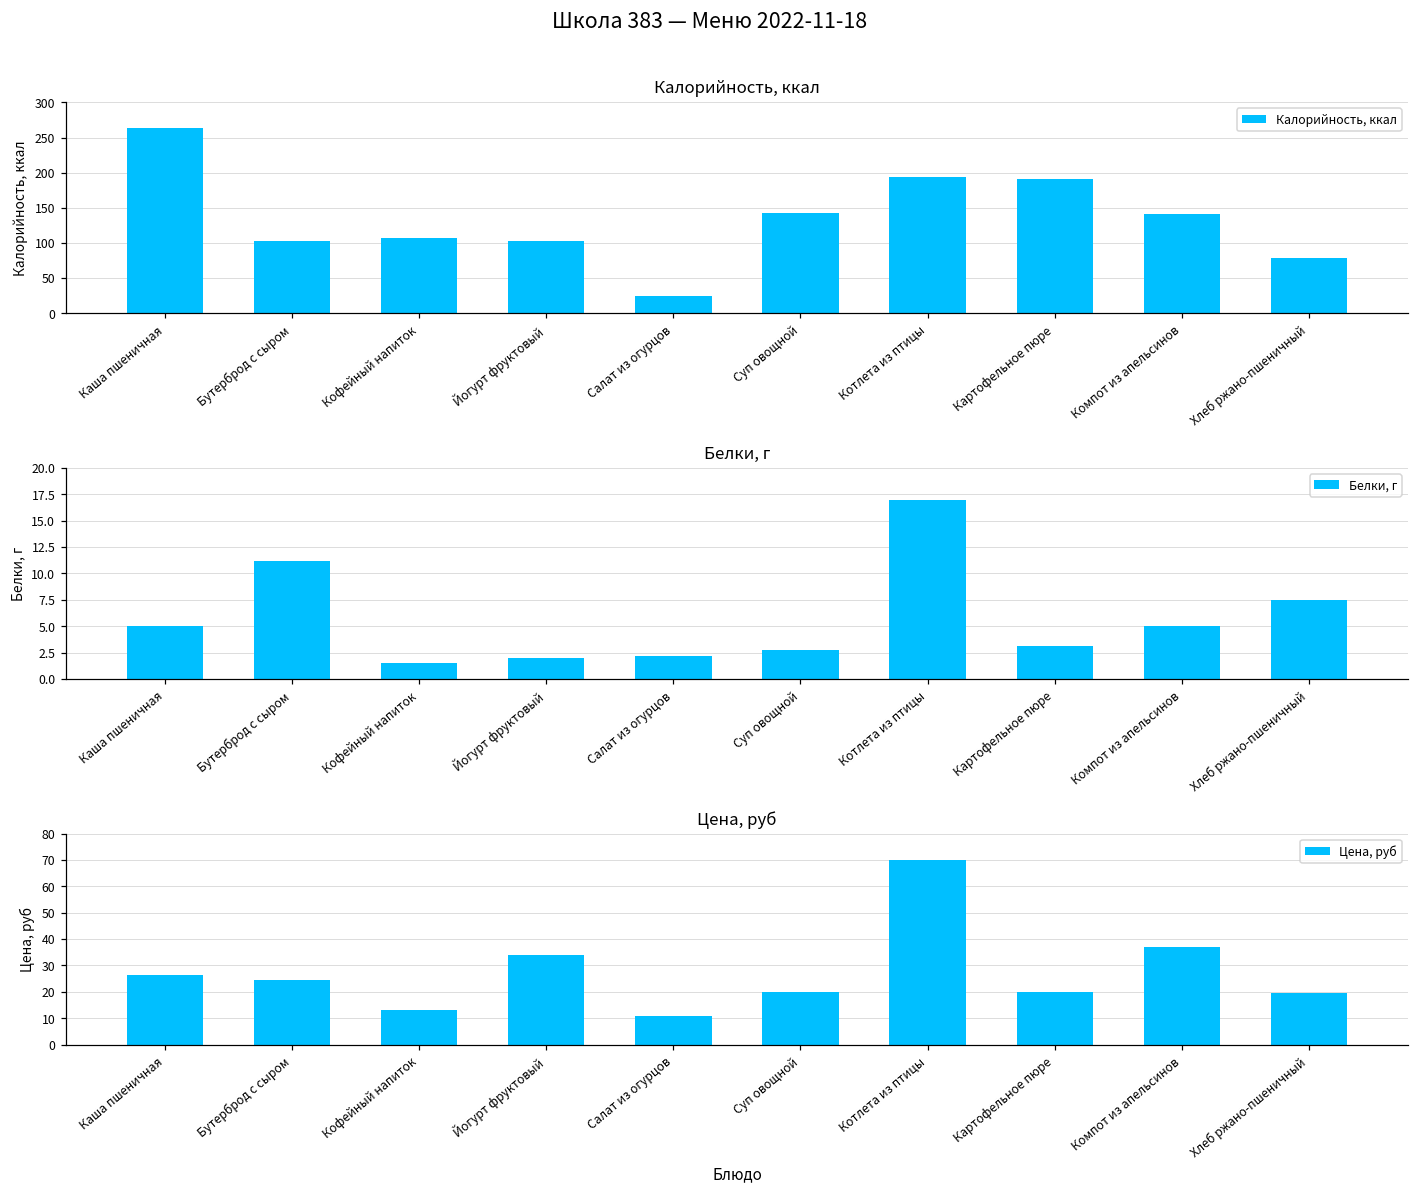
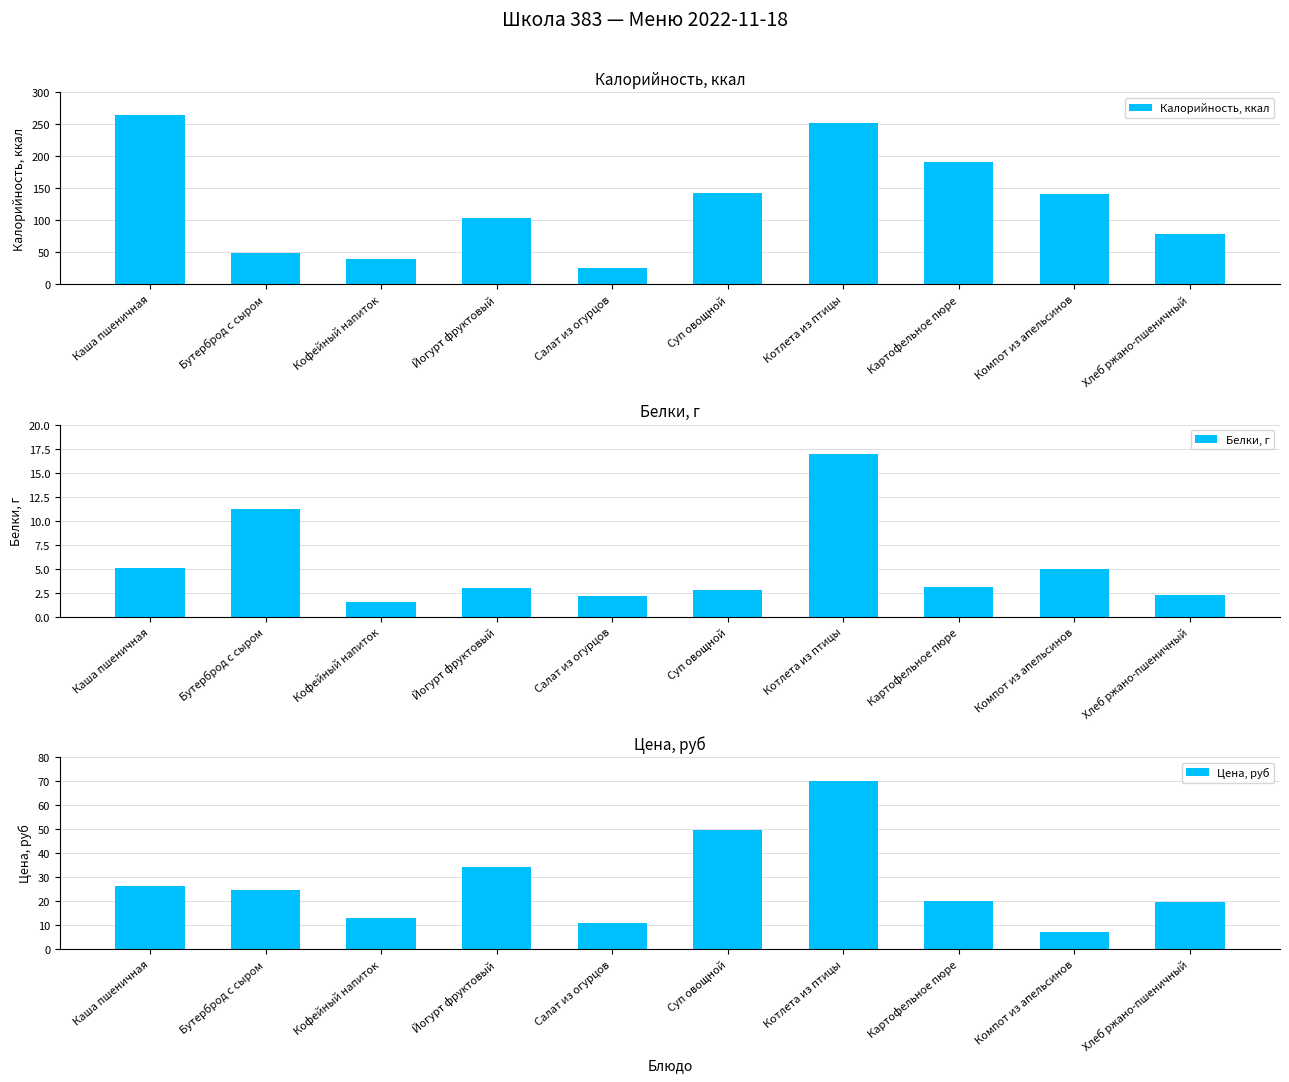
  {
    "Калорийность, ккал": {
      "Каша пшеничная": 260,
-     "Бутерброд с сыром": 100,
-     "Кофейный напиток": 110,
+     "Бутерброд с сыром": 50,
+     "Кофейный напиток": 40,
      "Йогурт фруктовый": 100,
      "Салат из огурцов": 20,
      "Суп овощной": 140,
-     "Котлета из птицы": 190,
+     "Котлета из птицы": 250,
      "Картофельное пюре": 190,
      "Компот из апельсинов": 140,
      "Хлеб ржано-пшеничный": 80
    },
    "Белки, г": {
      "Каша пшеничная": 5,
      "Бутерброд с сыром": 11,
      "Кофейный напиток": 2,
-     "Йогурт фруктовый": 2,
+     "Йогурт фруктовый": 3,
      "Салат из огурцов": 2,
      "Суп овощной": 3,
      "Котлета из птицы": 17,
      "Картофельное пюре": 3,
      "Компот из апельсинов": 5,
-     "Хлеб ржано-пшеничный": 8
+     "Хлеб ржано-пшеничный": 2
    },
    "Цена, руб": {
      "Каша пшеничная": 26,
      "Бутерброд с сыром": 24,
      "Кофейный напиток": 13,
      "Йогурт фруктовый": 34,
      "Салат из огурцов": 11,
-     "Суп овощной": 20,
+     "Суп овощной": 50,
      "Котлета из птицы": 70,
      "Картофельное пюре": 20,
-     "Компот из апельсинов": 37,
+     "Компот из апельсинов": 7,
      "Хлеб ржано-пшеничный": 19
    }
  }
